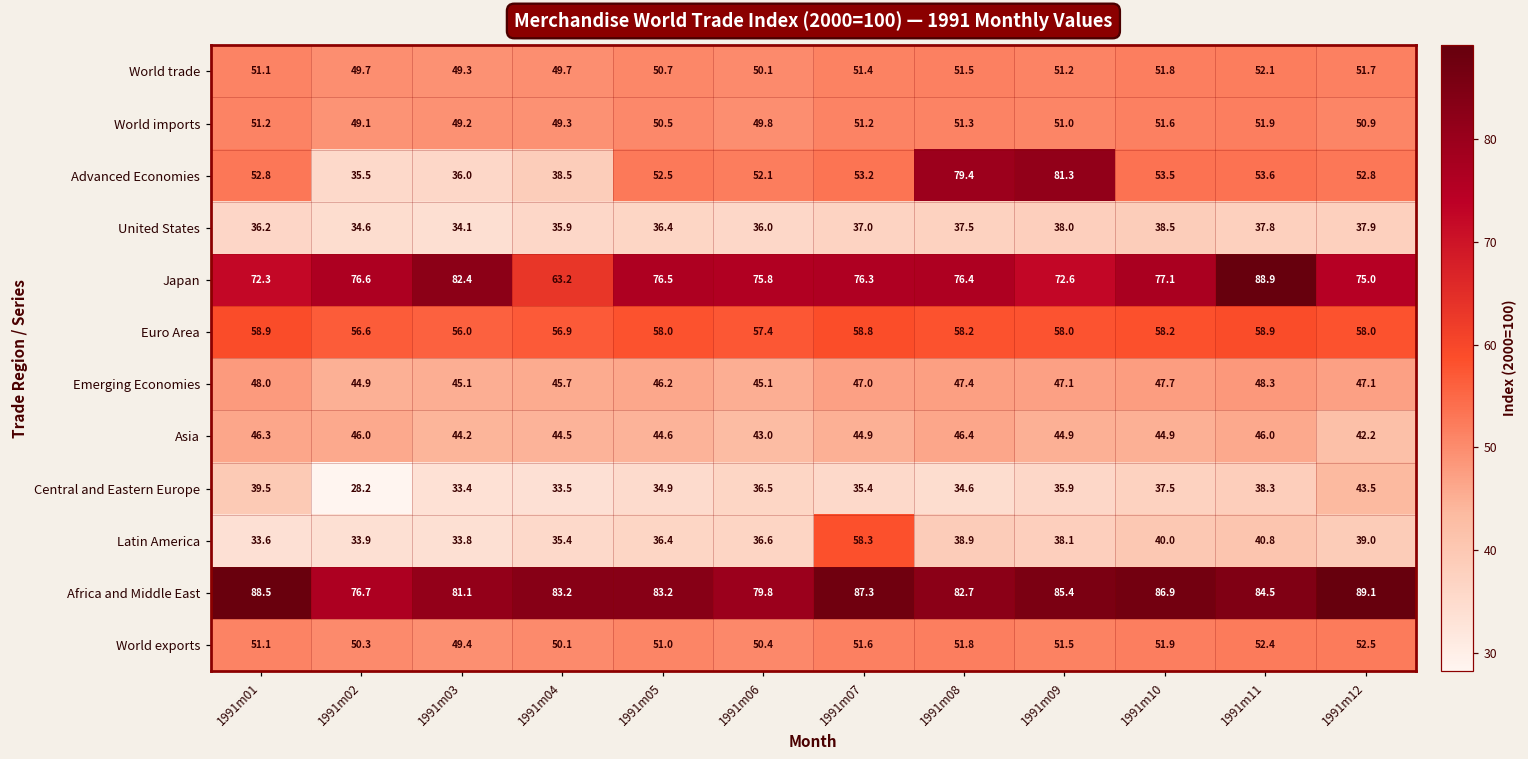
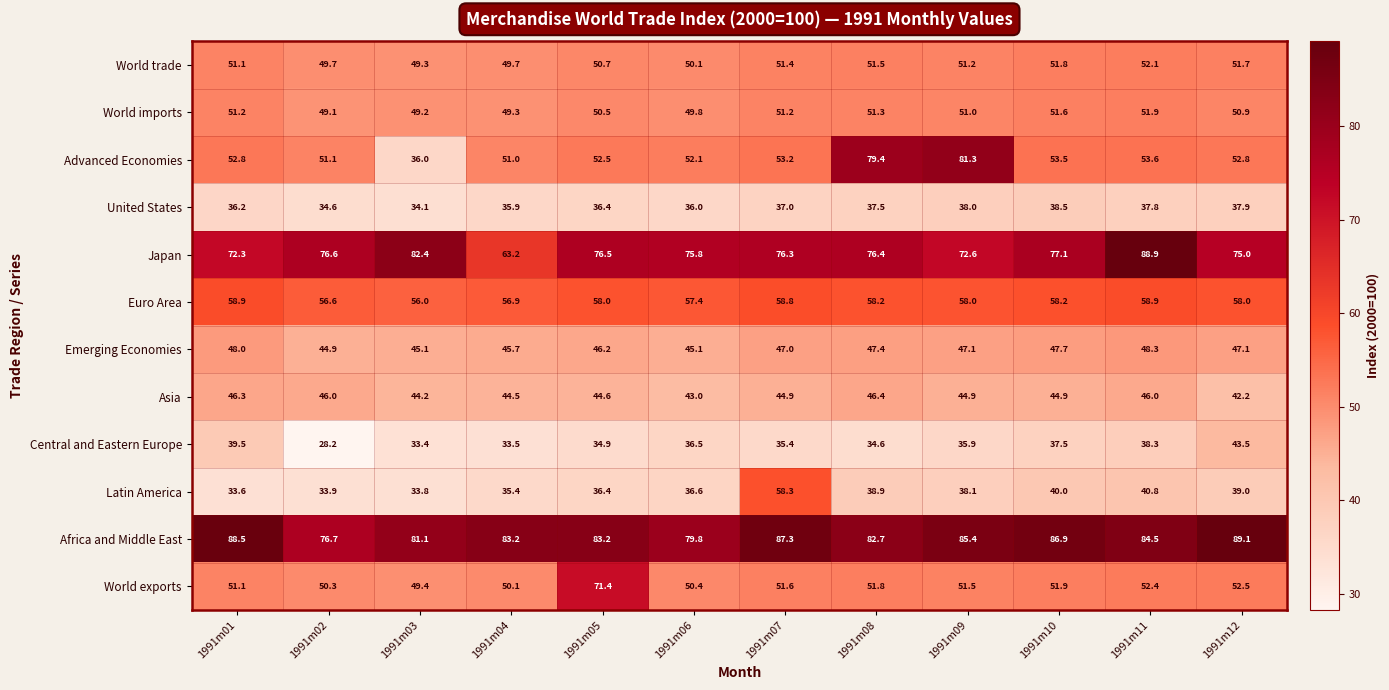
  {
    "World trade": {
      "1991m01": 51.1,
      "1991m02": 49.7,
      "1991m03": 49.3,
      "1991m04": 49.7,
      "1991m05": 50.7,
      "1991m06": 50.1,
      "1991m07": 51.4,
      "1991m08": 51.5,
      "1991m09": 51.2,
      "1991m10": 51.8,
      "1991m11": 52.1,
      "1991m12": 51.7
    },
    "World imports": {
      "1991m01": 51.2,
      "1991m02": 49.1,
      "1991m03": 49.2,
      "1991m04": 49.3,
      "1991m05": 50.5,
      "1991m06": 49.8,
      "1991m07": 51.2,
      "1991m08": 51.3,
      "1991m09": 51.0,
      "1991m10": 51.6,
      "1991m11": 51.9,
      "1991m12": 50.9
    },
    "Advanced Economies": {
      "1991m01": 52.8,
-     "1991m02": 35.5,
+     "1991m02": 51.1,
      "1991m03": 36.0,
-     "1991m04": 38.5,
+     "1991m04": 51.0,
      "1991m05": 52.5,
      "1991m06": 52.1,
      "1991m07": 53.2,
      "1991m08": 79.4,
      "1991m09": 81.3,
      "1991m10": 53.5,
      "1991m11": 53.6,
      "1991m12": 52.8
    },
    "United States": {
      "1991m01": 36.2,
      "1991m02": 34.6,
      "1991m03": 34.1,
      "1991m04": 35.9,
      "1991m05": 36.4,
      "1991m06": 36.0,
      "1991m07": 37.0,
      "1991m08": 37.5,
      "1991m09": 38.0,
      "1991m10": 38.5,
      "1991m11": 37.8,
      "1991m12": 37.9
    },
    "Japan": {
      "1991m01": 72.3,
      "1991m02": 76.6,
      "1991m03": 82.4,
      "1991m04": 63.2,
      "1991m05": 76.5,
      "1991m06": 75.8,
      "1991m07": 76.3,
      "1991m08": 76.4,
      "1991m09": 72.6,
      "1991m10": 77.1,
      "1991m11": 88.9,
      "1991m12": 75.0
    },
    "Euro Area": {
      "1991m01": 58.9,
      "1991m02": 56.6,
      "1991m03": 56.0,
      "1991m04": 56.9,
      "1991m05": 58.0,
      "1991m06": 57.4,
      "1991m07": 58.8,
      "1991m08": 58.2,
      "1991m09": 58.0,
      "1991m10": 58.2,
      "1991m11": 58.9,
      "1991m12": 58.0
    },
    "Emerging Economies": {
      "1991m01": 48.0,
      "1991m02": 44.9,
      "1991m03": 45.1,
      "1991m04": 45.7,
      "1991m05": 46.2,
      "1991m06": 45.1,
      "1991m07": 47.0,
      "1991m08": 47.4,
      "1991m09": 47.1,
      "1991m10": 47.7,
      "1991m11": 48.3,
      "1991m12": 47.1
    },
    "Asia": {
      "1991m01": 46.3,
      "1991m02": 46.0,
      "1991m03": 44.2,
      "1991m04": 44.5,
      "1991m05": 44.6,
      "1991m06": 43.0,
      "1991m07": 44.9,
      "1991m08": 46.4,
      "1991m09": 44.9,
      "1991m10": 44.9,
      "1991m11": 46.0,
      "1991m12": 42.2
    },
    "Central and Eastern Europe": {
      "1991m01": 39.5,
      "1991m02": 28.2,
      "1991m03": 33.4,
      "1991m04": 33.5,
      "1991m05": 34.9,
      "1991m06": 36.5,
      "1991m07": 35.4,
      "1991m08": 34.6,
      "1991m09": 35.9,
      "1991m10": 37.5,
      "1991m11": 38.3,
      "1991m12": 43.5
    },
    "Latin America": {
      "1991m01": 33.6,
      "1991m02": 33.9,
      "1991m03": 33.8,
      "1991m04": 35.4,
      "1991m05": 36.4,
      "1991m06": 36.6,
      "1991m07": 58.3,
      "1991m08": 38.9,
      "1991m09": 38.1,
      "1991m10": 40.0,
      "1991m11": 40.8,
      "1991m12": 39.0
    },
    "Africa and Middle East": {
      "1991m01": 88.5,
      "1991m02": 76.7,
      "1991m03": 81.1,
      "1991m04": 83.2,
      "1991m05": 83.2,
      "1991m06": 79.8,
      "1991m07": 87.3,
      "1991m08": 82.7,
      "1991m09": 85.4,
      "1991m10": 86.9,
      "1991m11": 84.5,
      "1991m12": 89.1
    },
    "World exports": {
      "1991m01": 51.1,
      "1991m02": 50.3,
      "1991m03": 49.4,
      "1991m04": 50.1,
-     "1991m05": 51.0,
+     "1991m05": 71.4,
      "1991m06": 50.4,
      "1991m07": 51.6,
      "1991m08": 51.8,
      "1991m09": 51.5,
      "1991m10": 51.9,
      "1991m11": 52.4,
      "1991m12": 52.5
    }
  }
